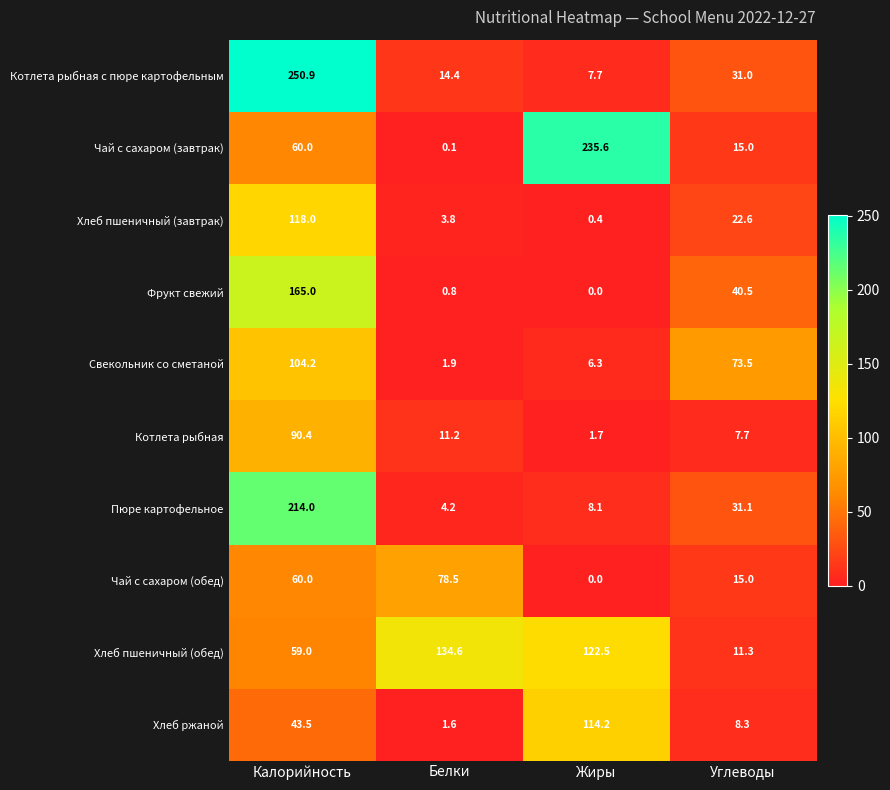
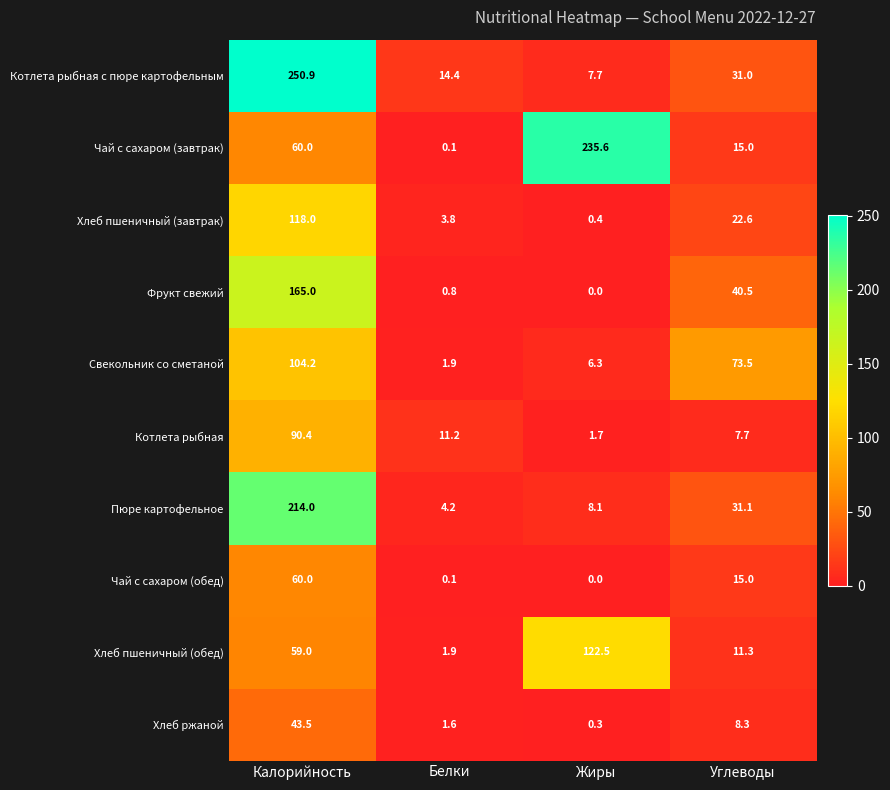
  {
    "Котлета рыбная с пюре картофельным": {
      "Калорийность": 250.9,
      "Белки": 14.4,
      "Жиры": 7.7,
      "Углеводы": 31.0
    },
    "Чай с сахаром (завтрак)": {
      "Калорийность": 60.0,
      "Белки": 0.1,
      "Жиры": 235.6,
      "Углеводы": 15.0
    },
    "Хлеб пшеничный (завтрак)": {
      "Калорийность": 118.0,
      "Белки": 3.8,
      "Жиры": 0.4,
      "Углеводы": 22.6
    },
    "Фрукт свежий": {
      "Калорийность": 165.0,
      "Белки": 0.8,
      "Жиры": 0.0,
      "Углеводы": 40.5
    },
    "Свекольник со сметаной": {
      "Калорийность": 104.2,
      "Белки": 1.9,
      "Жиры": 6.3,
      "Углеводы": 73.5
    },
    "Котлета рыбная": {
      "Калорийность": 90.4,
      "Белки": 11.2,
      "Жиры": 1.7,
      "Углеводы": 7.7
    },
    "Пюре картофельное": {
      "Калорийность": 214.0,
      "Белки": 4.2,
      "Жиры": 8.1,
      "Углеводы": 31.1
    },
    "Чай с сахаром (обед)": {
      "Калорийность": 60.0,
-     "Белки": 78.5,
+     "Белки": 0.1,
      "Жиры": 0.0,
      "Углеводы": 15.0
    },
    "Хлеб пшеничный (обед)": {
      "Калорийность": 59.0,
-     "Белки": 134.6,
+     "Белки": 1.9,
      "Жиры": 122.5,
      "Углеводы": 11.3
    },
    "Хлеб ржаной": {
      "Калорийность": 43.5,
      "Белки": 1.6,
-     "Жиры": 114.2,
+     "Жиры": 0.3,
      "Углеводы": 8.3
    }
  }
